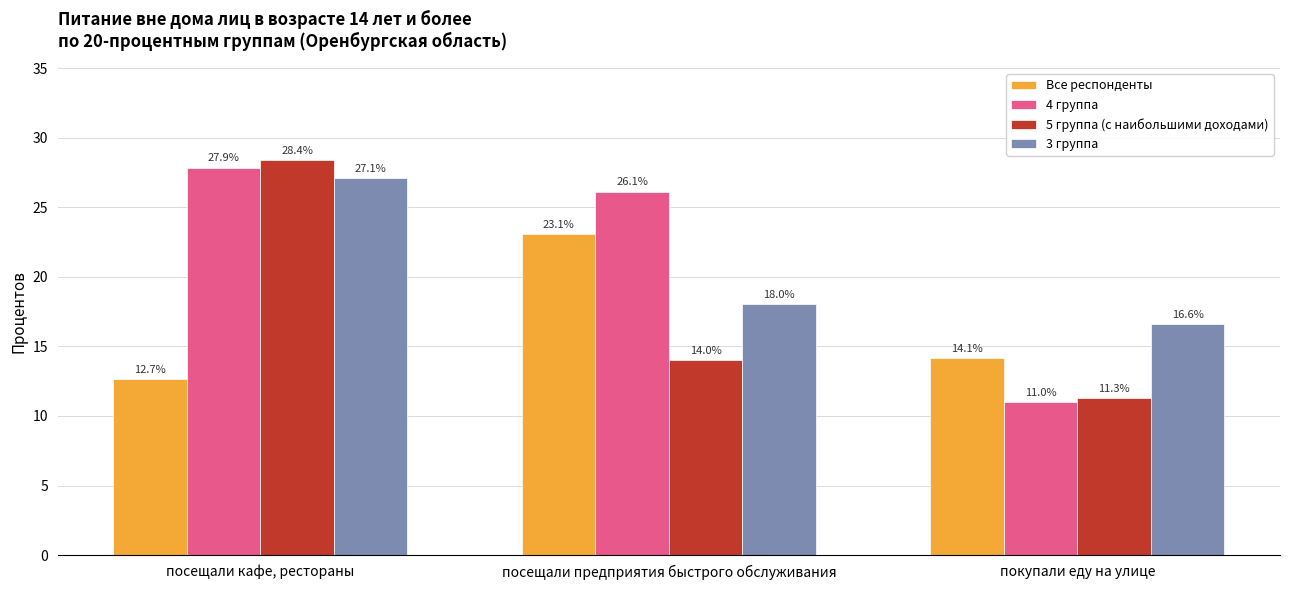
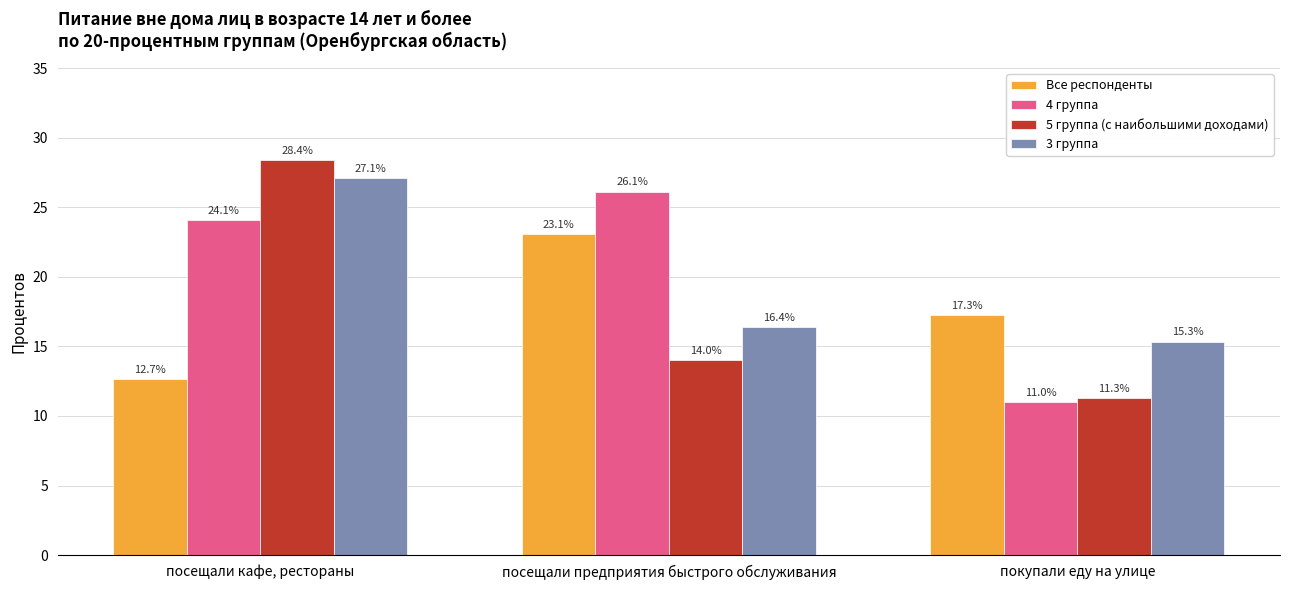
  {
    "Все респонденты": {
      "посещали кафе, рестораны": "12.7%",
      "посещали предприятия быстрого обслуживания": "23.1%",
-     "покупали еду на улице": "14.1%"
+     "покупали еду на улице": "17.3%"
    },
    "4 группа": {
-     "посещали кафе, рестораны": "27.9%",
+     "посещали кафе, рестораны": "24.1%",
      "посещали предприятия быстрого обслуживания": "26.1%",
      "покупали еду на улице": "11.0%"
    },
    "5 группа (с наибольшими доходами)": {
      "посещали кафе, рестораны": "28.4%",
      "посещали предприятия быстрого обслуживания": "14.0%",
      "покупали еду на улице": "11.3%"
    },
    "3 группа": {
      "посещали кафе, рестораны": "27.1%",
-     "посещали предприятия быстрого обслуживания": "18.0%",
-     "покупали еду на улице": "16.6%"
+     "посещали предприятия быстрого обслуживания": "16.4%",
+     "покупали еду на улице": "15.3%"
    }
  }
